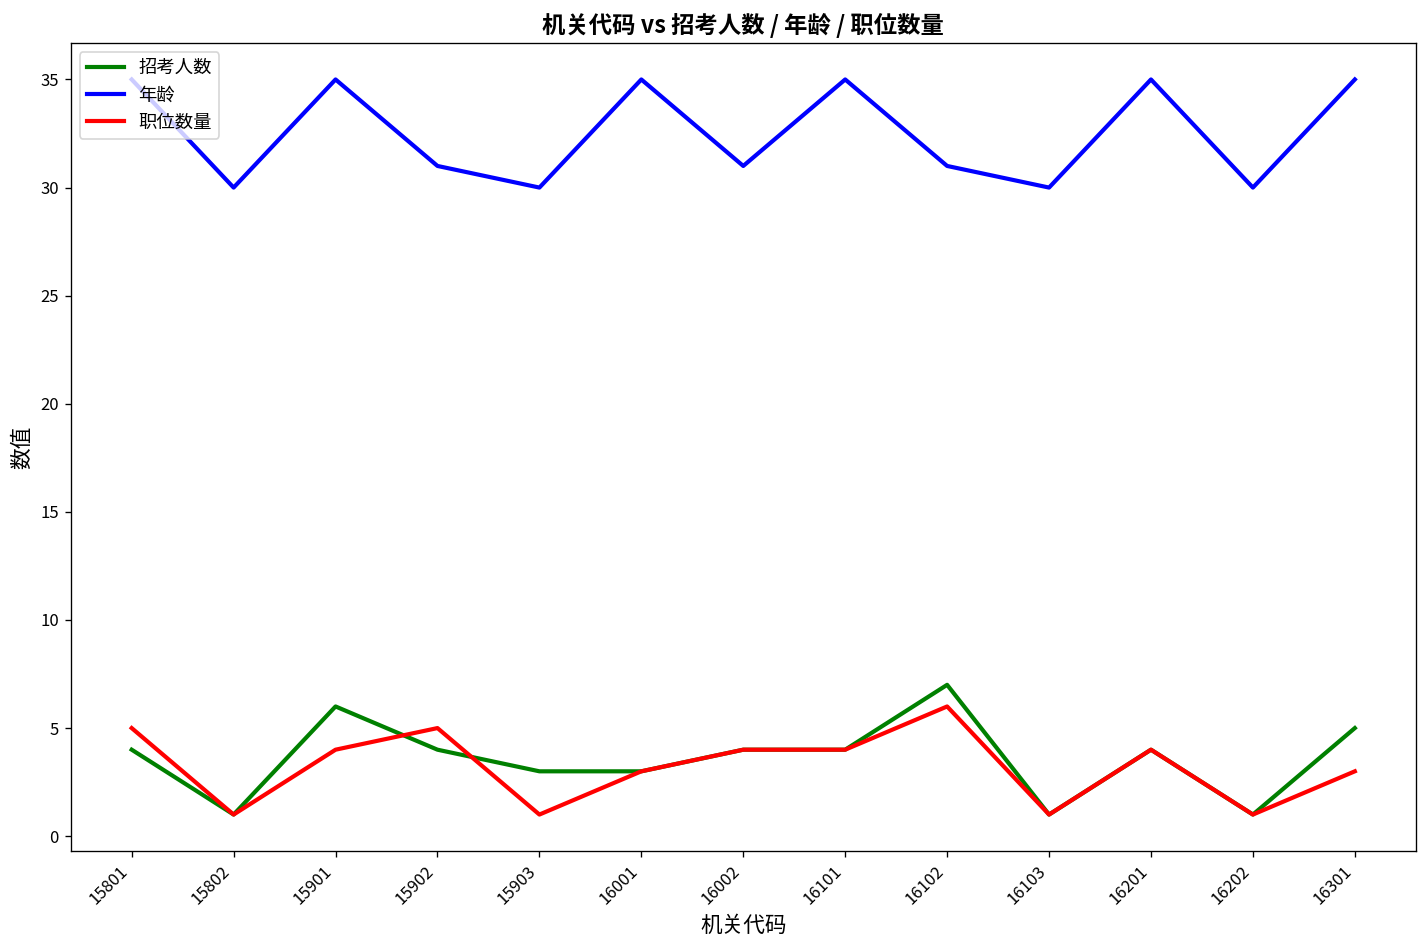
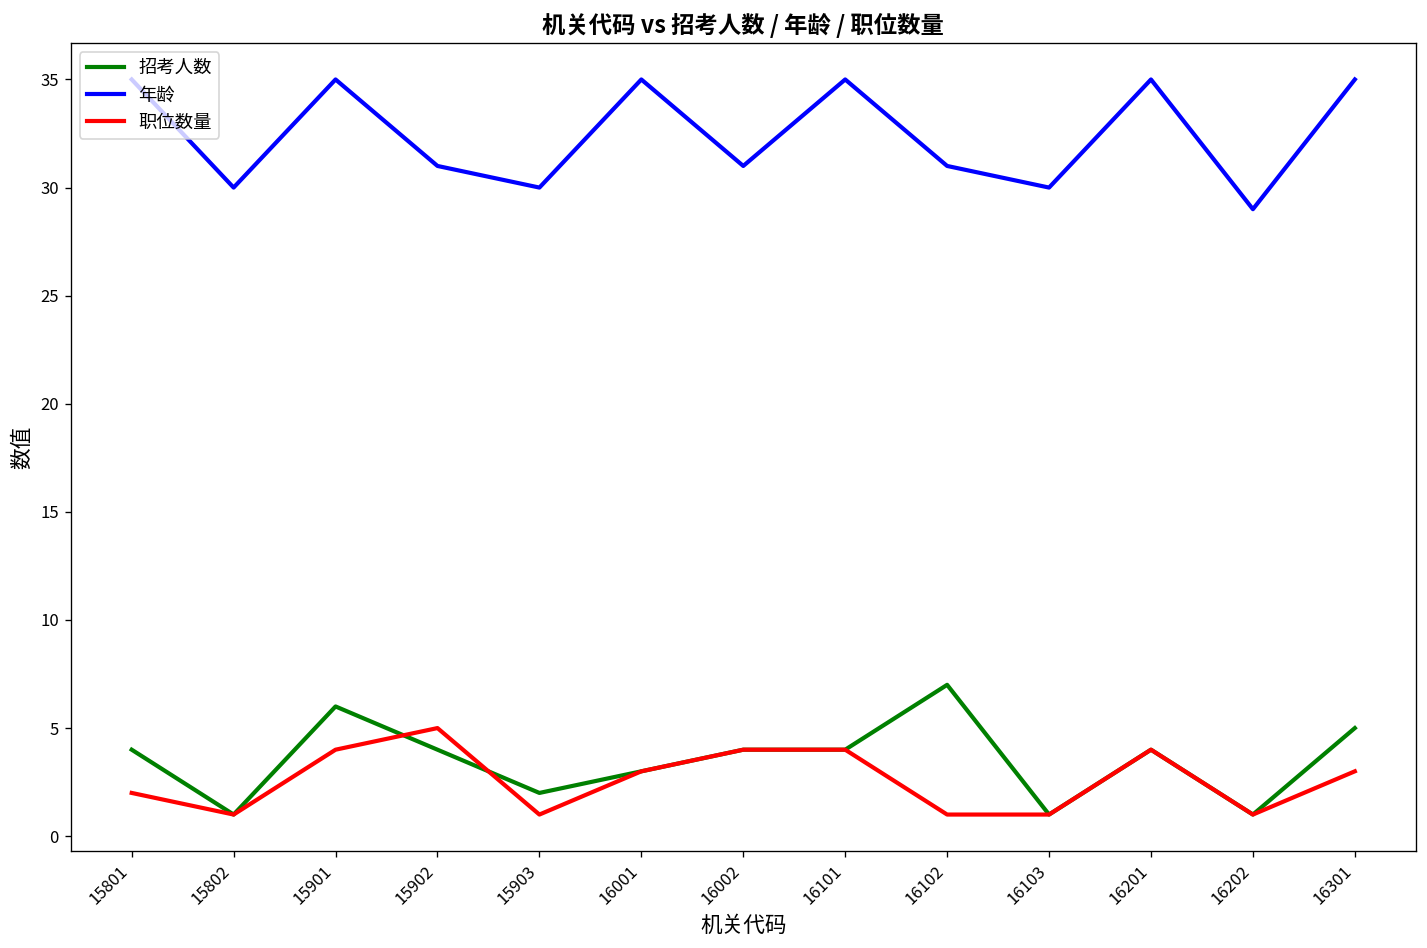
  {
    "招考人数": {
      "15801": 4,
      "15901": 6,
      "15902": 4,
-     "15903": 3,
+     "15903": 2,
      "16102": 7,
      "16301": 5
    },
    "年龄": {
      "15802": 30,
      "15901": 35,
      "15902": 31,
      "15903": 30,
      "16001": 35,
      "16002": 31,
      "16101": 35,
      "16102": 31,
      "16103": 30,
      "16201": 35,
-     "16202": 30,
+     "16202": 29,
      "16301": 35
    },
    "职位数量": {
-     "15801": 5,
+     "15801": 2,
      "15901": 4,
      "15902": 5,
      "15903": 1,
-     "16102": 6,
+     "16102": 1,
      "16301": 3
    }
  }
